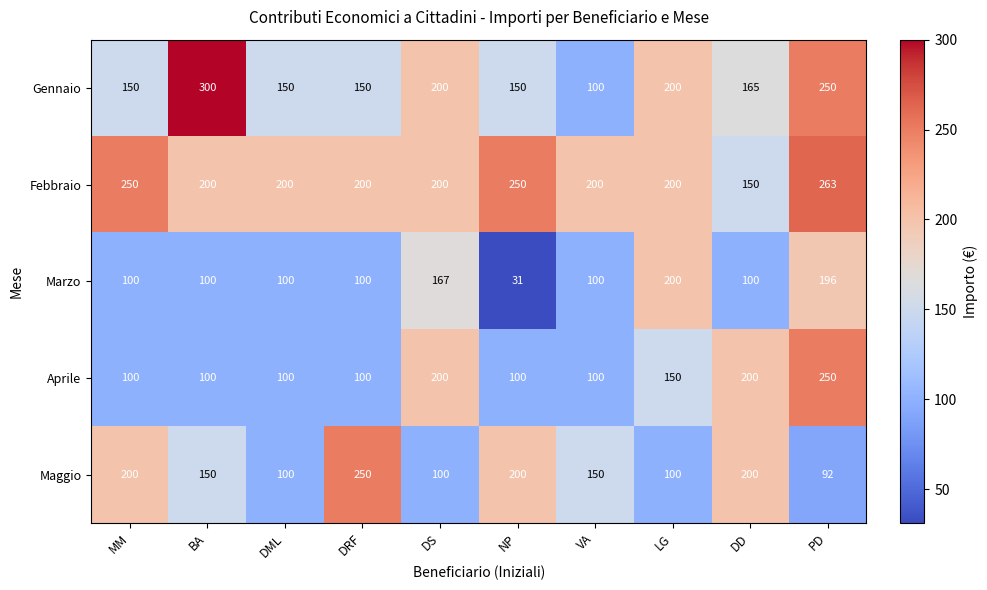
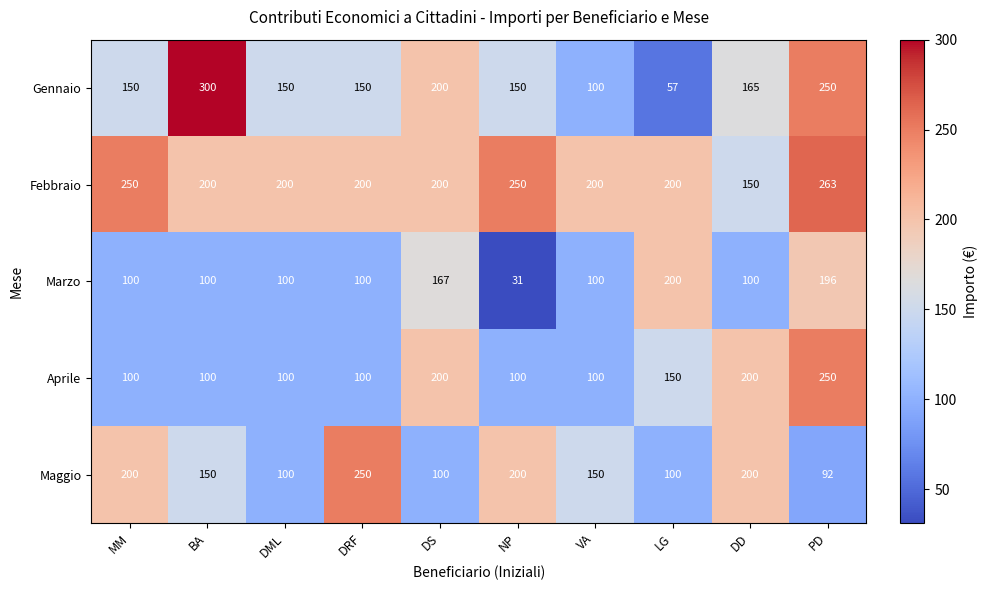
  {
    "Gennaio": {
      "MM": 150,
      "BA": 300,
      "DML": 150,
      "DRF": 150,
      "DS": 200,
      "NP": 150,
      "VA": 100,
-     "LG": 200,
+     "LG": 57,
      "DD": 165,
      "PD": 250
    },
    "Febbraio": {
      "MM": 250,
      "BA": 200,
      "DML": 200,
      "DRF": 200,
      "DS": 200,
      "NP": 250,
      "VA": 200,
      "LG": 200,
      "DD": 150,
      "PD": 263
    },
    "Marzo": {
      "MM": 100,
      "BA": 100,
      "DML": 100,
      "DRF": 100,
      "DS": 167,
      "NP": 31,
      "VA": 100,
      "LG": 200,
      "DD": 100,
      "PD": 196
    },
    "Aprile": {
      "MM": 100,
      "BA": 100,
      "DML": 100,
      "DRF": 100,
      "DS": 200,
      "NP": 100,
      "VA": 100,
      "LG": 150,
      "DD": 200,
      "PD": 250
    },
    "Maggio": {
      "MM": 200,
      "BA": 150,
      "DML": 100,
      "DRF": 250,
      "DS": 100,
      "NP": 200,
      "VA": 150,
      "LG": 100,
      "DD": 200,
      "PD": 92
    }
  }
